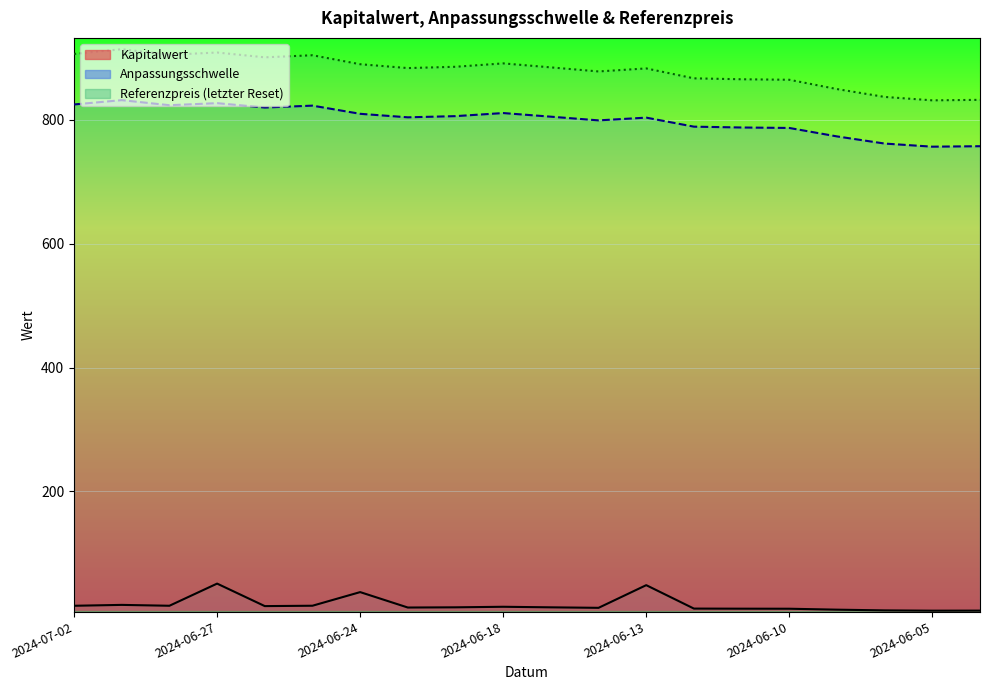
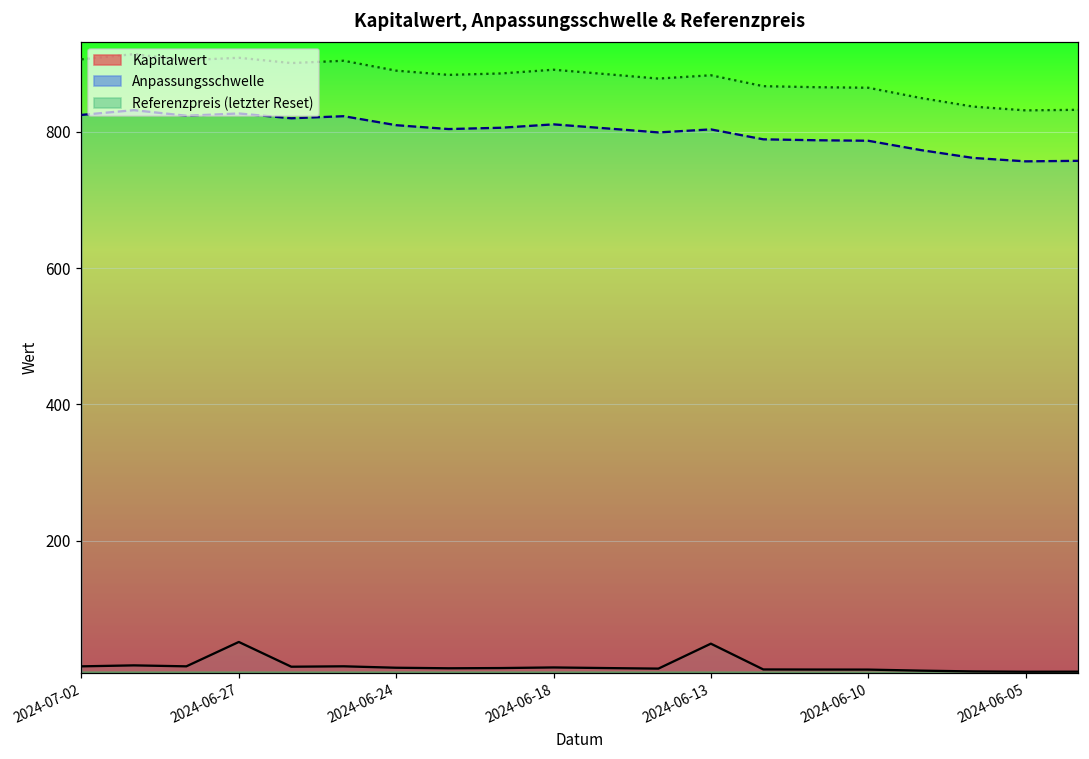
  {
    "Kapitalwert": {
      "2024-07-02": 20,
      "2024-06-27": 50,
-     "2024-06-24": 40,
+     "2024-06-24": 10,
      "2024-06-18": 10,
      "2024-06-13": 50,
      "2024-06-10": 10,
      "2024-06-05": 10
    }
  }
